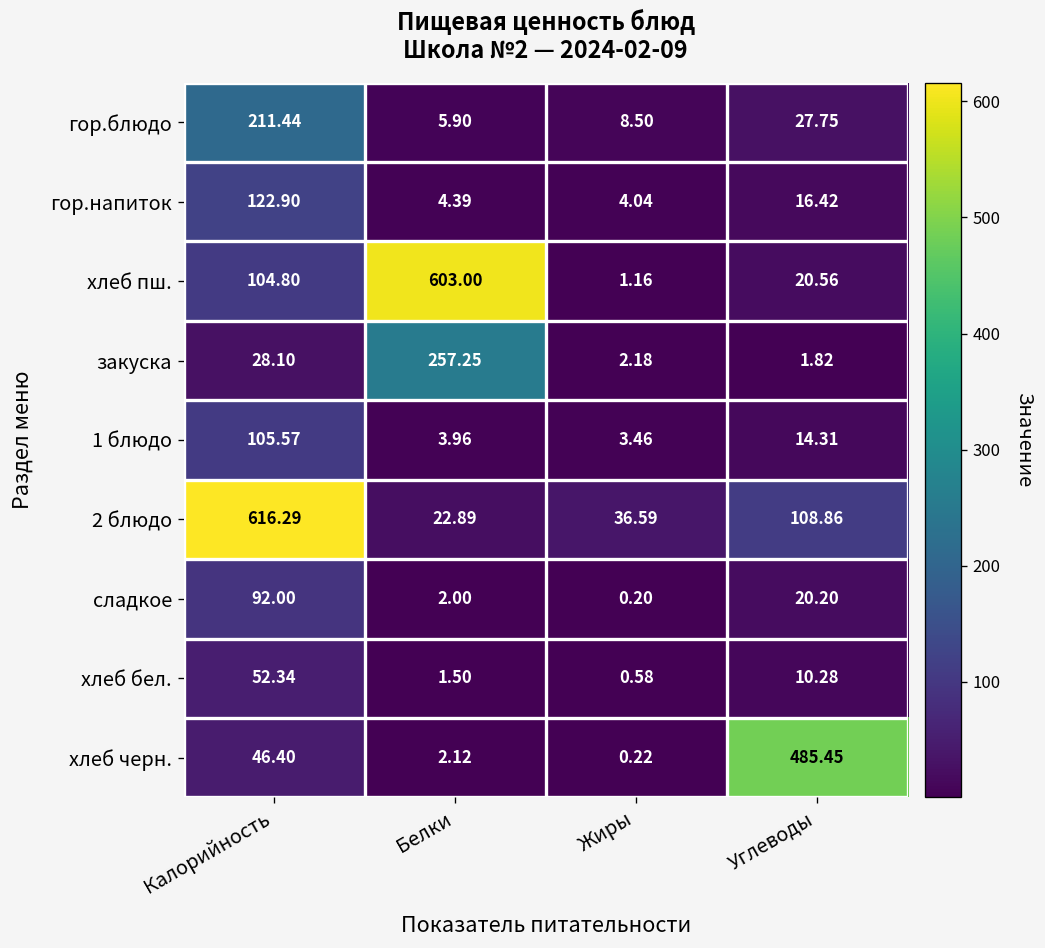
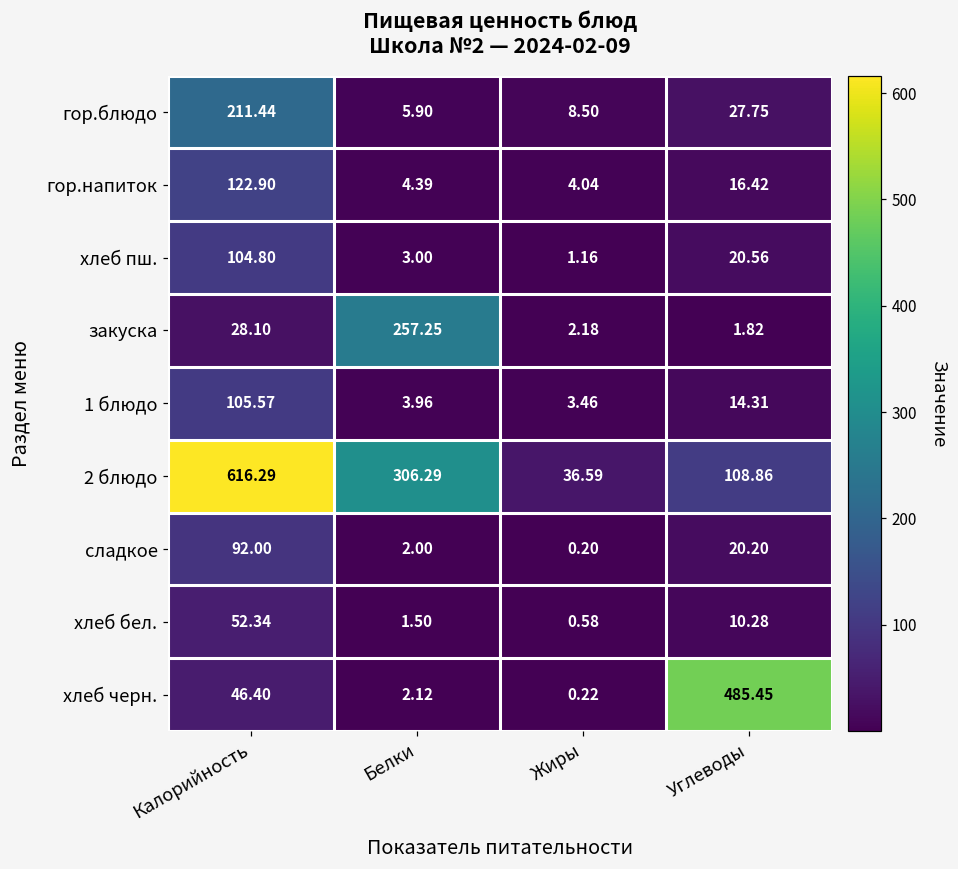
  {
    "гор.блюдо": {
      "Калорийность": 211.44,
      "Белки": 5.90,
      "Жиры": 8.50,
      "Углеводы": 27.75
    },
    "гор.напиток": {
      "Калорийность": 122.90,
      "Белки": 4.39,
      "Жиры": 4.04,
      "Углеводы": 16.42
    },
    "хлеб пш.": {
      "Калорийность": 104.80,
-     "Белки": 603.00,
+     "Белки": 3.00,
      "Жиры": 1.16,
      "Углеводы": 20.56
    },
    "закуска": {
      "Калорийность": 28.10,
      "Белки": 257.25,
      "Жиры": 2.18,
      "Углеводы": 1.82
    },
    "1 блюдо": {
      "Калорийность": 105.57,
      "Белки": 3.96,
      "Жиры": 3.46,
      "Углеводы": 14.31
    },
    "2 блюдо": {
      "Калорийность": 616.29,
-     "Белки": 22.89,
+     "Белки": 306.29,
      "Жиры": 36.59,
      "Углеводы": 108.86
    },
    "сладкое": {
      "Калорийность": 92.00,
      "Белки": 2.00,
      "Жиры": 0.20,
      "Углеводы": 20.20
    },
    "хлеб бел.": {
      "Калорийность": 52.34,
      "Белки": 1.50,
      "Жиры": 0.58,
      "Углеводы": 10.28
    },
    "хлеб черн.": {
      "Калорийность": 46.40,
      "Белки": 2.12,
      "Жиры": 0.22,
      "Углеводы": 485.45
    }
  }
